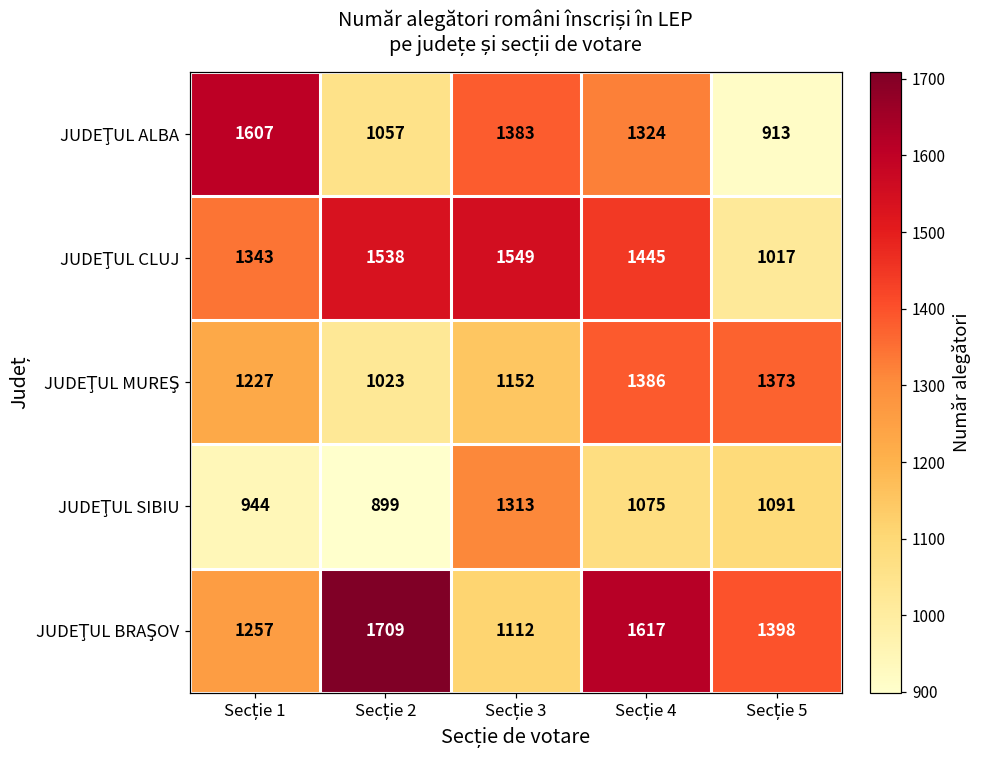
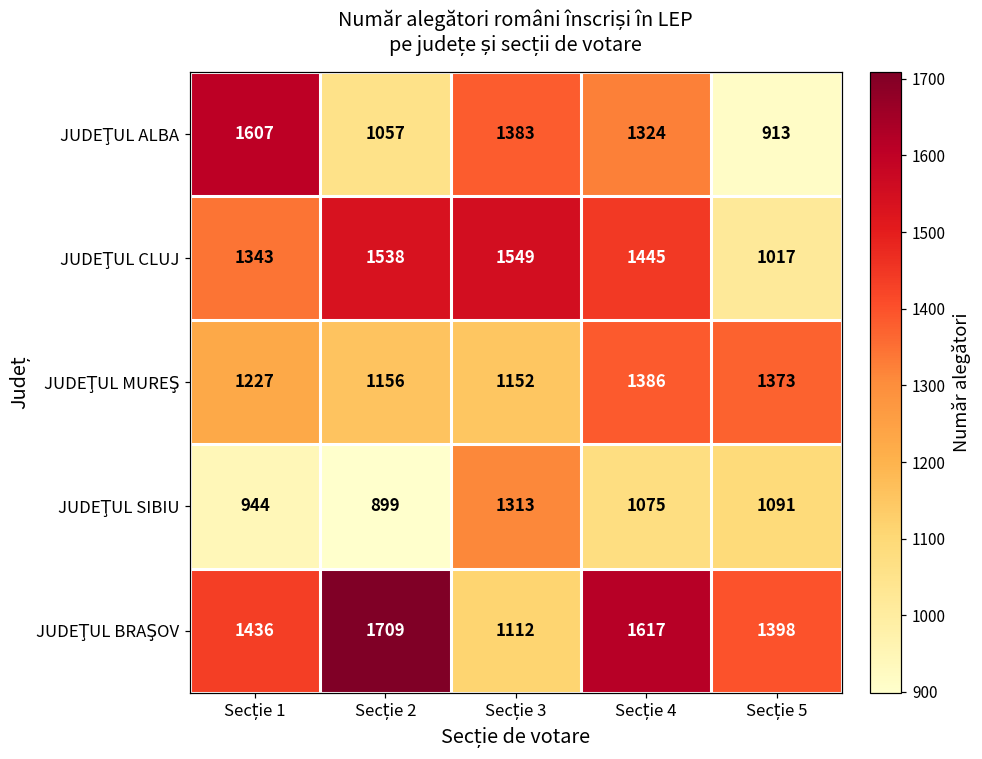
  {
    "JUDEŢUL ALBA": {
      "Secție 1": 1607,
      "Secție 2": 1057,
      "Secție 3": 1383,
      "Secție 4": 1324,
      "Secție 5": 913
    },
    "JUDEŢUL CLUJ": {
      "Secție 1": 1343,
      "Secție 2": 1538,
      "Secție 3": 1549,
      "Secție 4": 1445,
      "Secție 5": 1017
    },
    "JUDEŢUL MUREŞ": {
      "Secție 1": 1227,
-     "Secție 2": 1023,
+     "Secție 2": 1156,
      "Secție 3": 1152,
      "Secție 4": 1386,
      "Secție 5": 1373
    },
    "JUDEŢUL SIBIU": {
      "Secție 1": 944,
      "Secție 2": 899,
      "Secție 3": 1313,
      "Secție 4": 1075,
      "Secție 5": 1091
    },
    "JUDEŢUL BRAŞOV": {
-     "Secție 1": 1257,
+     "Secție 1": 1436,
      "Secție 2": 1709,
      "Secție 3": 1112,
      "Secție 4": 1617,
      "Secție 5": 1398
    }
  }
